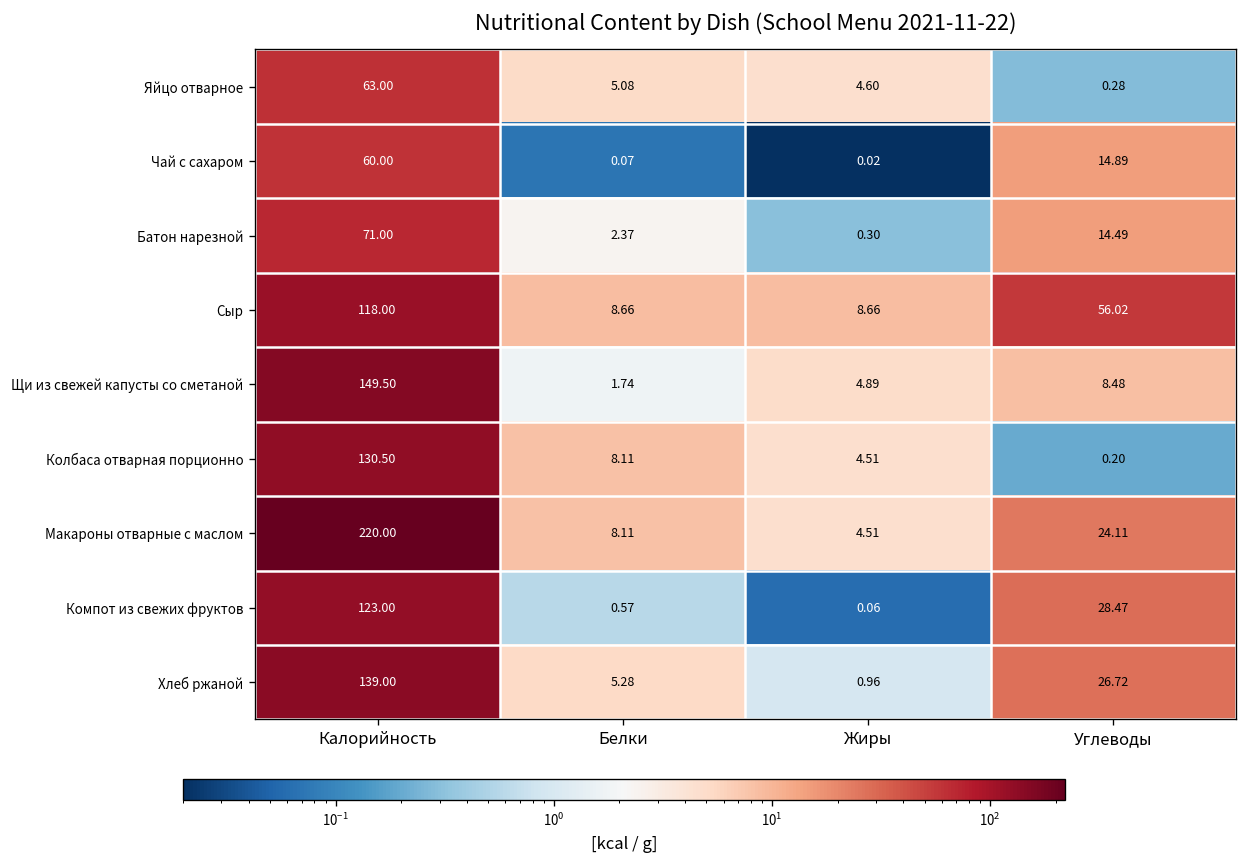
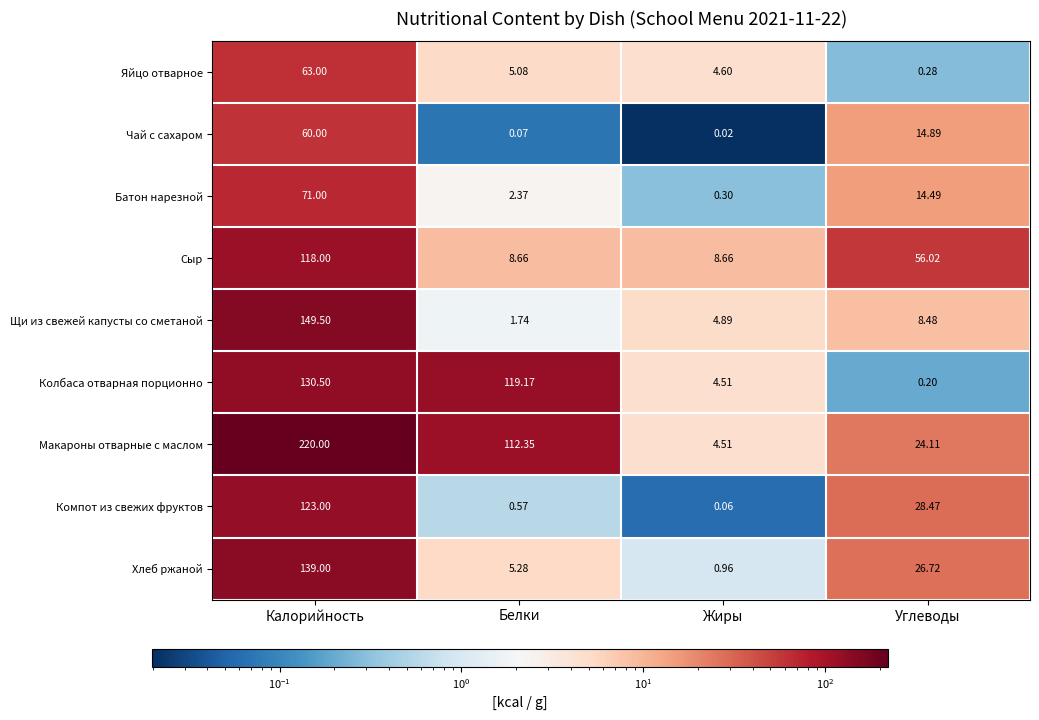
  {
    "Яйцо отварное": {
      "Калорийность": 63.00,
      "Белки": 5.08,
      "Жиры": 4.60,
      "Углеводы": 0.28
    },
    "Чай с сахаром": {
      "Калорийность": 60.00,
      "Белки": 0.07,
      "Жиры": 0.02,
      "Углеводы": 14.89
    },
    "Батон нарезной": {
      "Калорийность": 71.00,
      "Белки": 2.37,
      "Жиры": 0.30,
      "Углеводы": 14.49
    },
    "Сыр": {
      "Калорийность": 118.00,
      "Белки": 8.66,
      "Жиры": 8.66,
      "Углеводы": 56.02
    },
    "Щи из свежей капусты со сметаной": {
      "Калорийность": 149.50,
      "Белки": 1.74,
      "Жиры": 4.89,
      "Углеводы": 8.48
    },
    "Колбаса отварная порционно": {
      "Калорийность": 130.50,
-     "Белки": 8.11,
+     "Белки": 119.17,
      "Жиры": 4.51,
      "Углеводы": 0.20
    },
    "Макароны отварные с маслом": {
      "Калорийность": 220.00,
-     "Белки": 8.11,
+     "Белки": 112.35,
      "Жиры": 4.51,
      "Углеводы": 24.11
    },
    "Компот из свежих фруктов": {
      "Калорийность": 123.00,
      "Белки": 0.57,
      "Жиры": 0.06,
      "Углеводы": 28.47
    },
    "Хлеб ржаной": {
      "Калорийность": 139.00,
      "Белки": 5.28,
      "Жиры": 0.96,
      "Углеводы": 26.72
    }
  }
